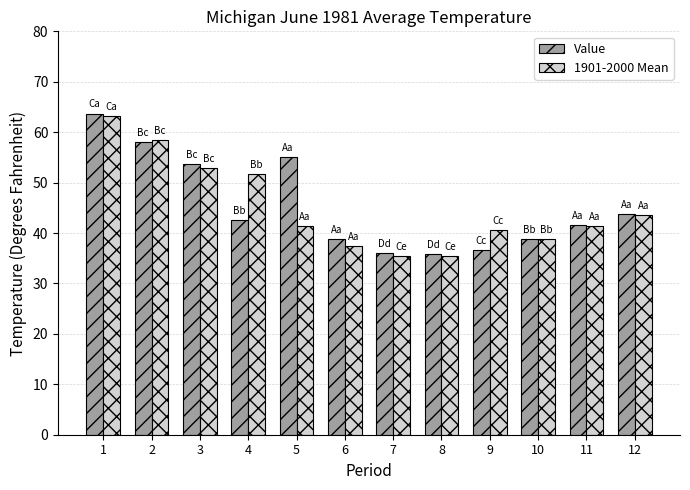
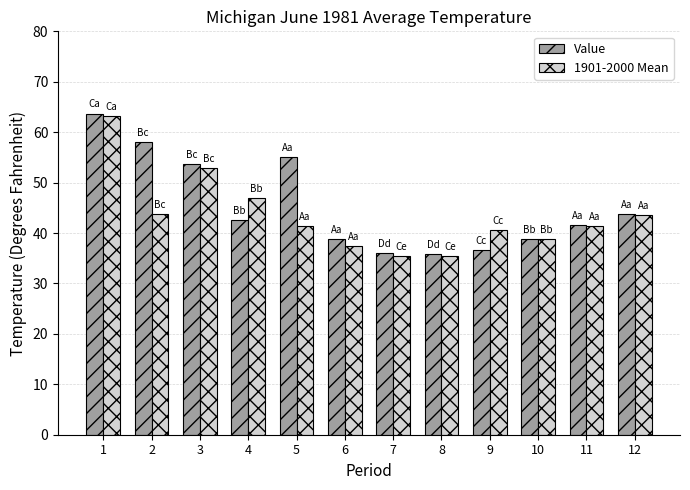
  {
    "Value": {
      "1": 64,
      "2": 58,
      "3": 54,
      "4": 43,
      "5": 55,
      "6": 39,
      "7": 36,
      "8": 36,
      "9": 37,
      "10": 39,
      "11": 42,
      "12": 44
    },
    "1901-2000 Mean": {
      "1": 63,
-     "2": 58,
+     "2": 44,
      "3": 53,
-     "4": 52,
+     "4": 47,
      "5": 41,
      "6": 38,
      "7": 36,
      "8": 35,
      "9": 41,
      "10": 39,
      "11": 41,
      "12": 44
    }
  }
